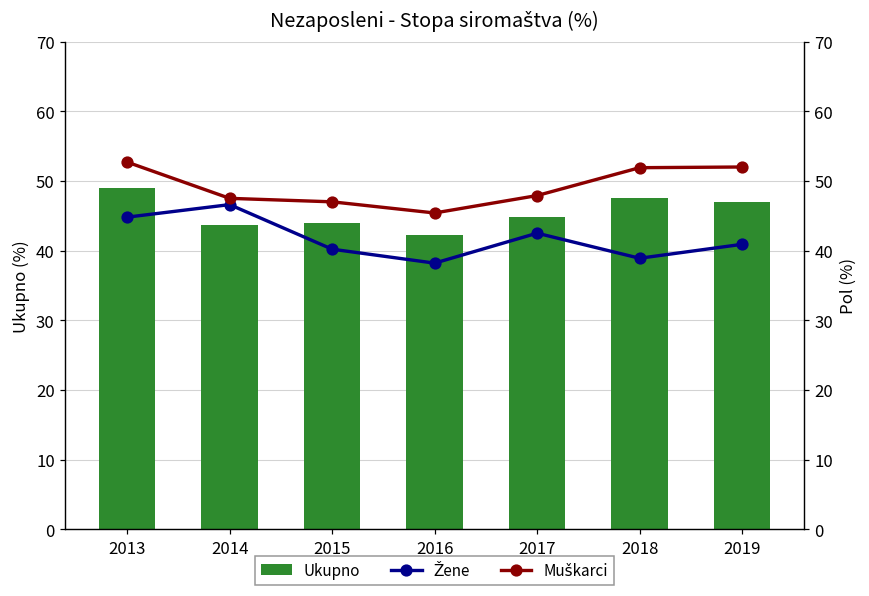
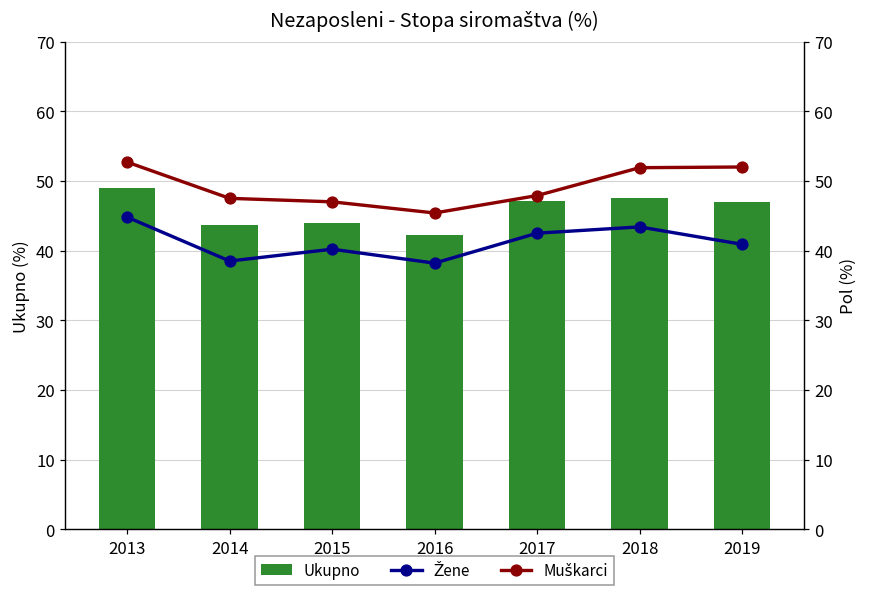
  {
    "Ukupno": {
      "2013": 49,
      "2014": 44,
      "2015": 44,
      "2016": 42,
-     "2017": 45,
+     "2017": 47,
      "2018": 48,
      "2019": 47
    },
    "Žene": {
      "2013": 45,
-     "2014": 47,
+     "2014": 39,
      "2015": 40,
      "2016": 38,
      "2017": 43,
-     "2018": 39,
+     "2018": 43,
      "2019": 41
    },
    "Muškarci": {
      "2013": 53,
      "2014": 48,
      "2015": 47,
      "2016": 45,
      "2017": 48,
      "2018": 52,
      "2019": 52
    }
  }
